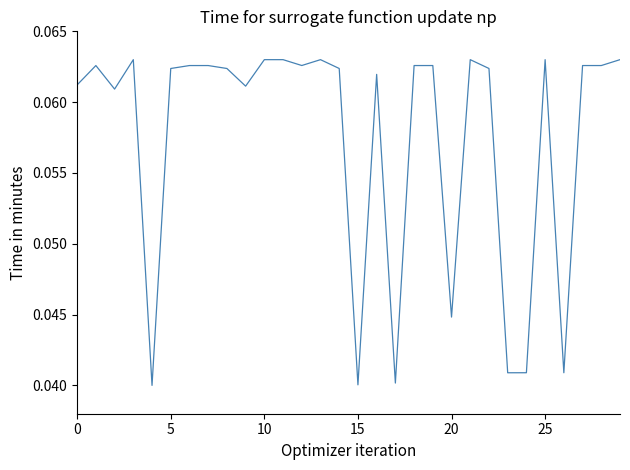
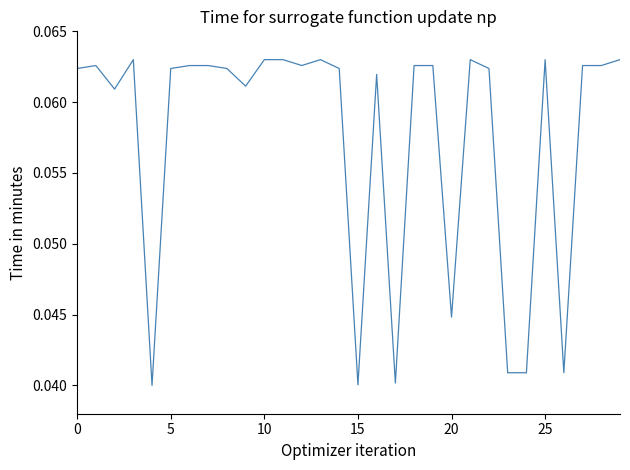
  {
-   "0": 0.0612,
+   "0": 0.0624,
    "20": 0.0448,
    "25": 0.0630
  }
